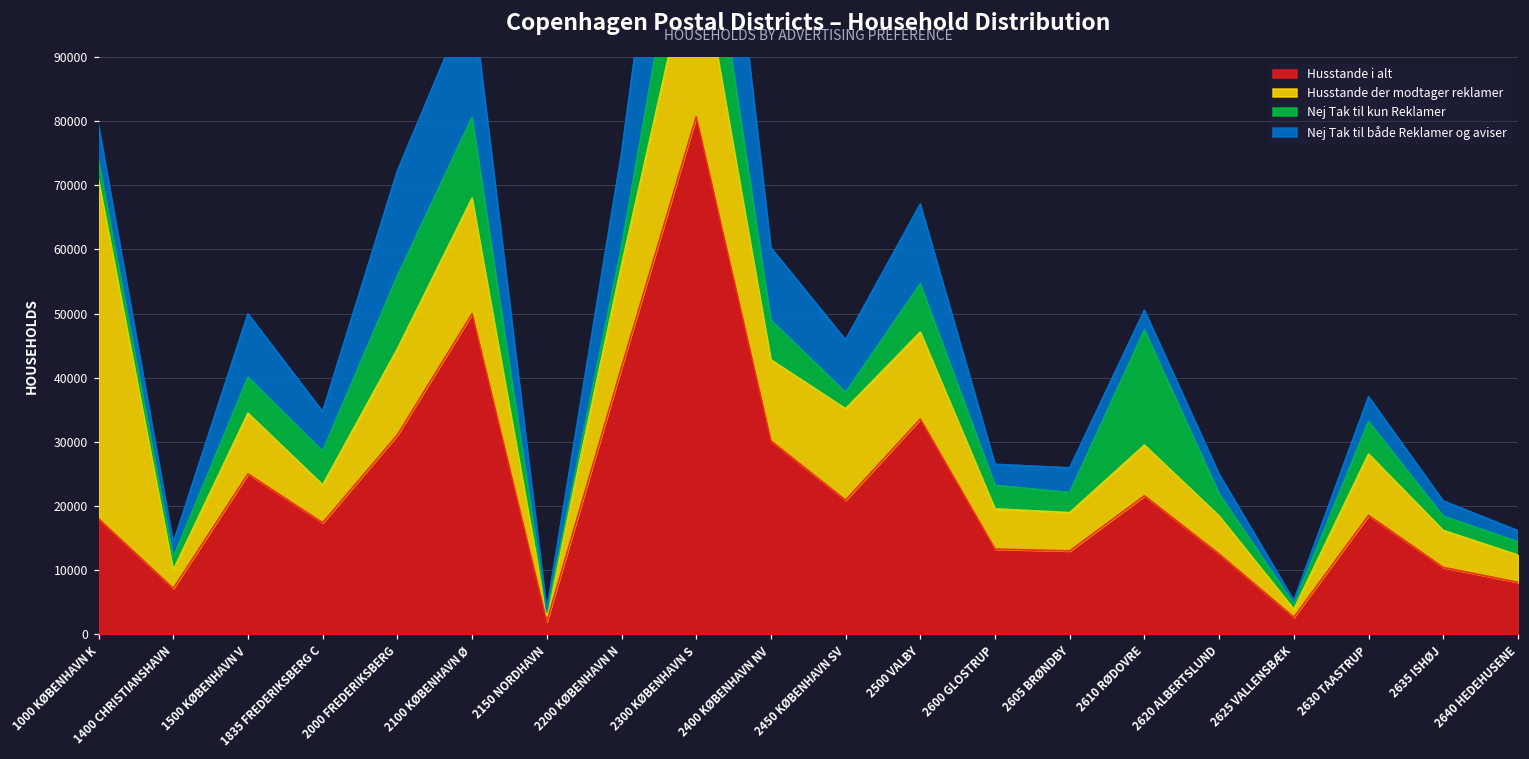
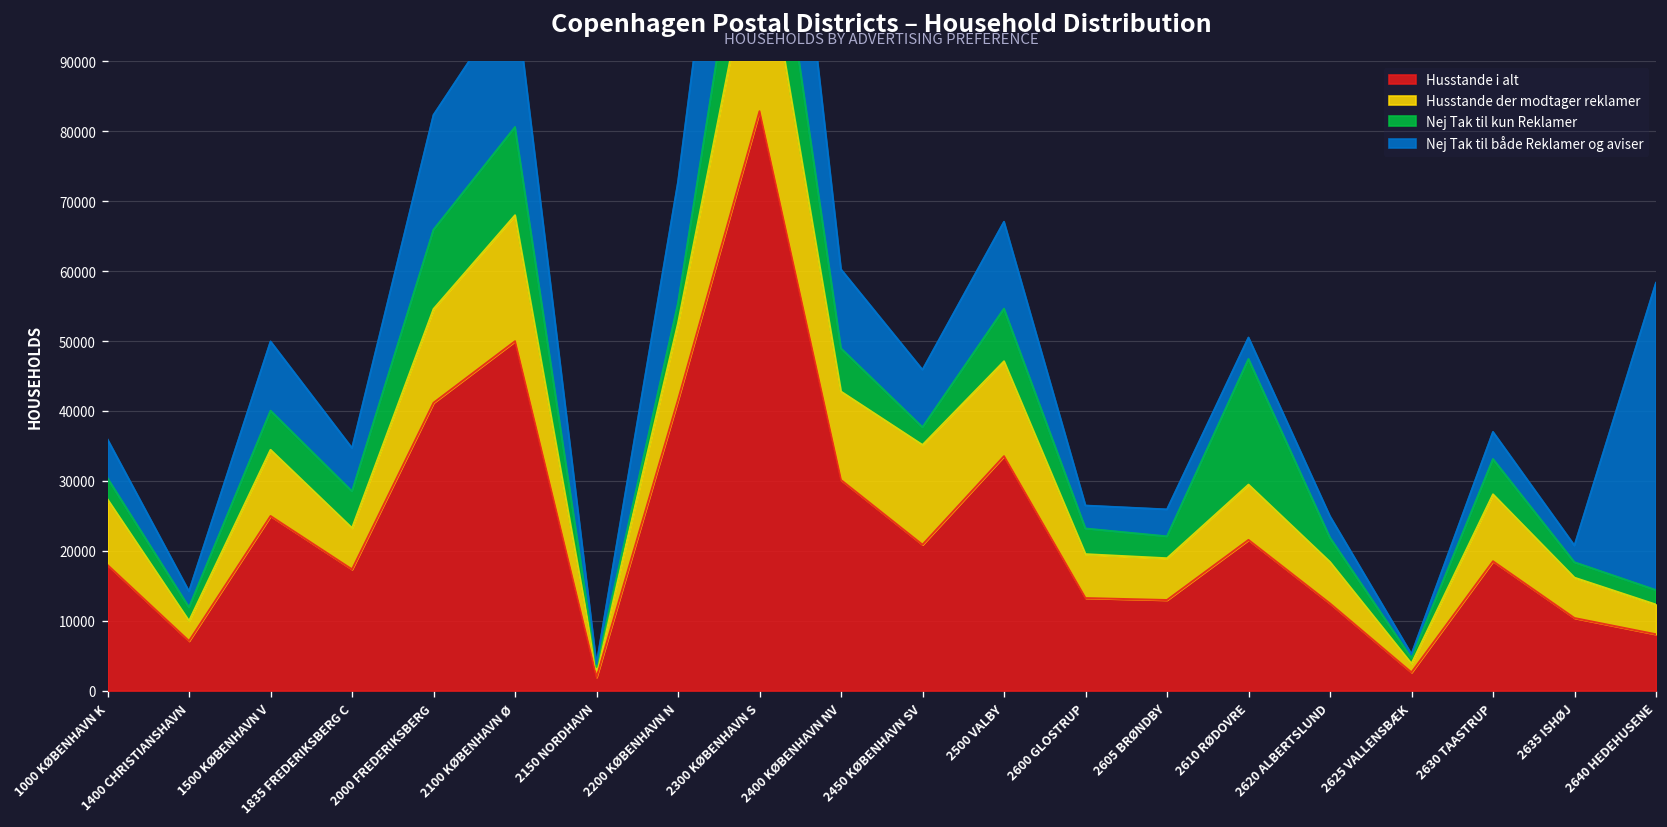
  {
    "Husstande i alt": {
      "1000 KØBENHAVN K": 18000,
      "1400 CHRISTIANSHAVN": 7000,
      "1500 KØBENHAVN V": 25000,
      "1835 FREDERIKSBERG C": 17000,
-     "2000 FREDERIKSBERG": 31000,
+     "2000 FREDERIKSBERG": 41000,
      "2100 KØBENHAVN Ø": 50000,
      "2150 NORDHAVN": 2000,
      "2200 KØBENHAVN N": 42000,
-     "2300 KØBENHAVN S": 81000,
+     "2300 KØBENHAVN S": 83000,
      "2400 KØBENHAVN NV": 30000,
      "2450 KØBENHAVN SV": 21000,
      "2500 VALBY": 34000,
      "2600 GLOSTRUP": 13000,
      "2605 BRØNDBY": 13000,
      "2610 RØDOVRE": 22000,
      "2620 ALBERTSLUND": 12000,
      "2625 VALLENSBÆK": 3000,
      "2630 TAASTRUP": 18000,
      "2635 ISHØJ": 10000,
      "2640 HEDEHUSENE": 8000
    },
    "Husstande der modtager reklamer": {
-     "1000 KØBENHAVN K": 53000,
+     "1000 KØBENHAVN K": 9000,
      "1400 CHRISTIANSHAVN": 3000,
      "1500 KØBENHAVN V": 9000,
      "1835 FREDERIKSBERG C": 6000,
      "2000 FREDERIKSBERG": 13000,
      "2100 KØBENHAVN Ø": 18000,
      "2150 NORDHAVN": 1000,
-     "2200 KØBENHAVN N": 16000,
+     "2200 KØBENHAVN N": 11000,
      "2400 KØBENHAVN NV": 13000,
      "2450 KØBENHAVN SV": 14000,
      "2500 VALBY": 14000,
      "2600 GLOSTRUP": 6000,
      "2605 BRØNDBY": 6000,
      "2610 RØDOVRE": 8000,
      "2620 ALBERTSLUND": 6000,
      "2625 VALLENSBÆK": 1000,
      "2630 TAASTRUP": 10000,
      "2635 ISHØJ": 6000,
      "2640 HEDEHUSENE": 4000
    },
    "Nej Tak til kun Reklamer": {
      "1000 KØBENHAVN K": 3000,
      "1400 CHRISTIANSHAVN": 2000,
      "1500 KØBENHAVN V": 6000,
      "1835 FREDERIKSBERG C": 5000,
      "2000 FREDERIKSBERG": 11000,
      "2100 KØBENHAVN Ø": 13000,
      "2200 KØBENHAVN N": 3000,
      "2400 KØBENHAVN NV": 6000,
      "2450 KØBENHAVN SV": 3000,
      "2500 VALBY": 8000,
      "2600 GLOSTRUP": 4000,
      "2605 BRØNDBY": 3000,
      "2610 RØDOVRE": 18000,
      "2620 ALBERTSLUND": 3000,
      "2625 VALLENSBÆK": 1000,
      "2630 TAASTRUP": 5000,
      "2635 ISHØJ": 2000,
      "2640 HEDEHUSENE": 2000
    },
    "Nej Tak til både Reklamer og aviser": {
      "1000 KØBENHAVN K": 6000,
      "1400 CHRISTIANSHAVN": 2000,
      "1500 KØBENHAVN V": 10000,
      "1835 FREDERIKSBERG C": 6000,
      "2000 FREDERIKSBERG": 16000,
-     "2200 KØBENHAVN N": 15000,
+     "2200 KØBENHAVN N": 17000,
      "2400 KØBENHAVN NV": 11000,
      "2450 KØBENHAVN SV": 8000,
      "2500 VALBY": 12000,
      "2600 GLOSTRUP": 3000,
      "2605 BRØNDBY": 4000,
      "2610 RØDOVRE": 3000,
      "2620 ALBERTSLUND": 3000,
      "2625 VALLENSBÆK": 1000,
      "2630 TAASTRUP": 4000,
      "2635 ISHØJ": 2000,
-     "2640 HEDEHUSENE": 2000
+     "2640 HEDEHUSENE": 44000
    }
  }
